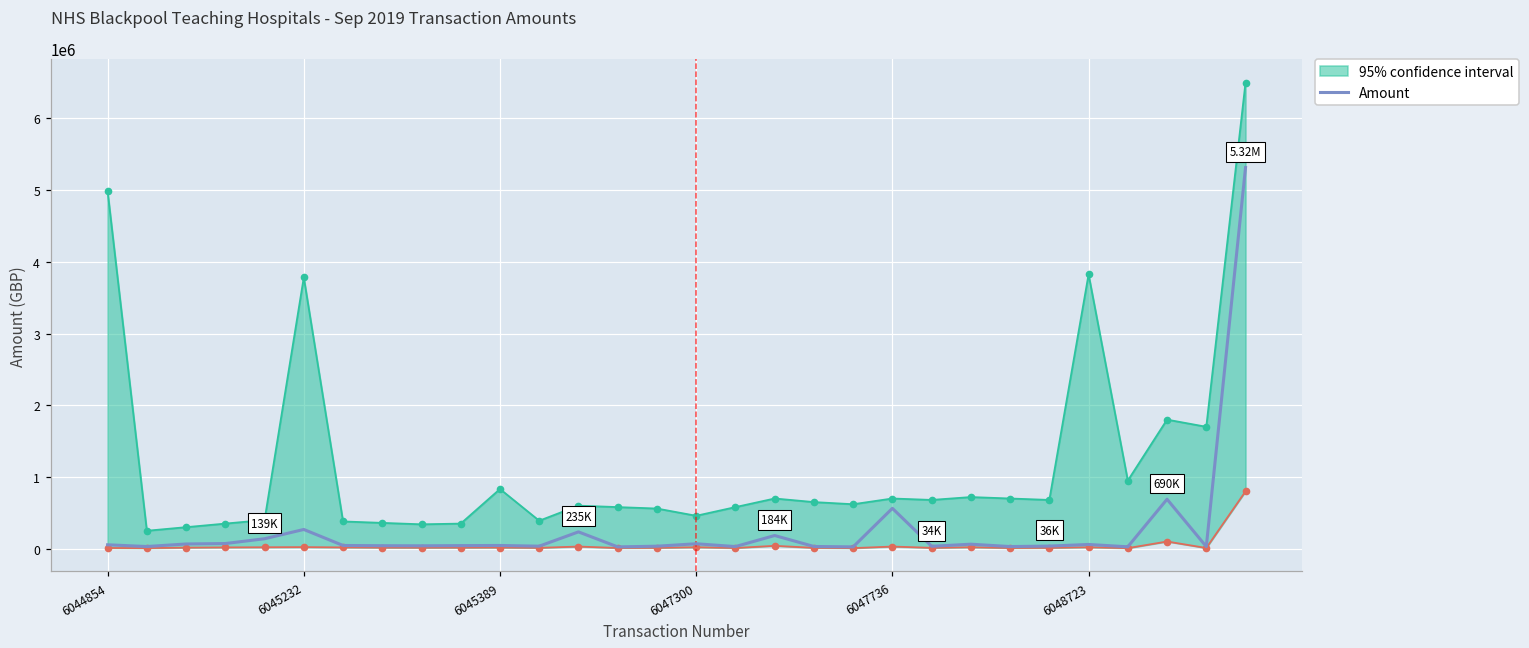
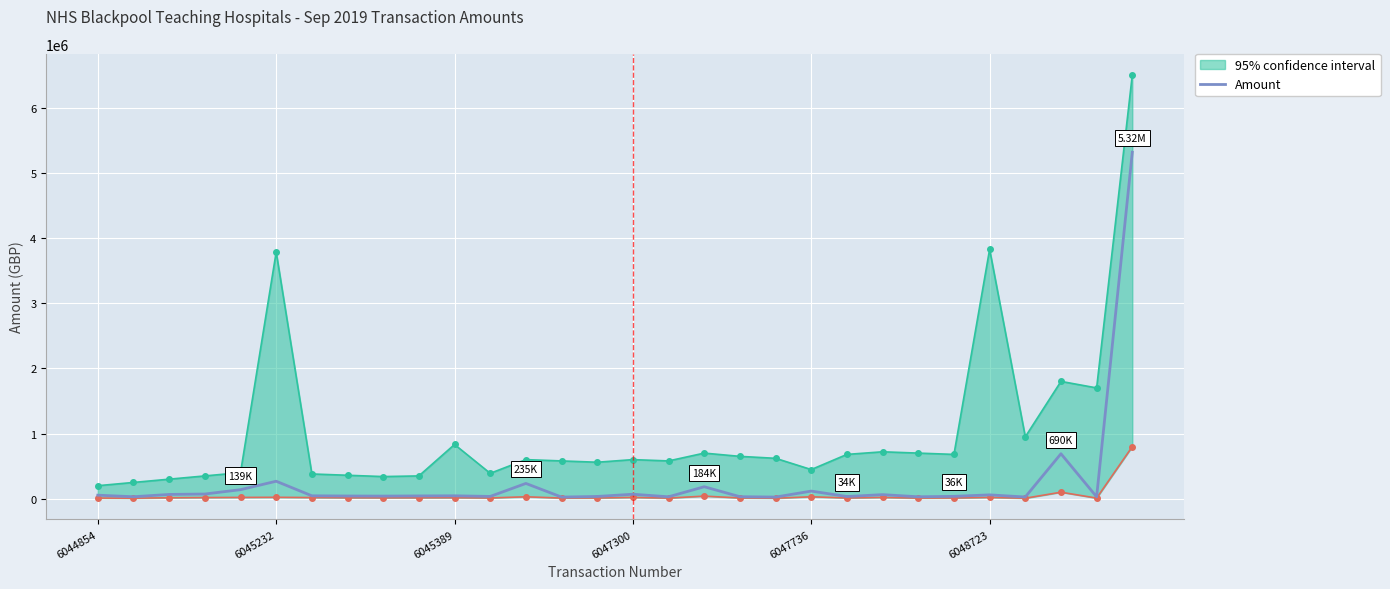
  {
    "95% confidence interval": {
-     "6044854": 5000000,
+     "6044854": 200000,
      "6045232": 3800000,
      "6045389": 800000,
-     "6047300": 500000,
-     "6047736": 700000,
+     "6047300": 600000,
+     "6047736": 400000,
      "6048723": 3800000
    },
    "Amount": {
      "6044854": 100000,
      "6045232": 300000,
      "6047300": 100000,
-     "6047736": 600000
+     "6047736": 100000
    }
  }
